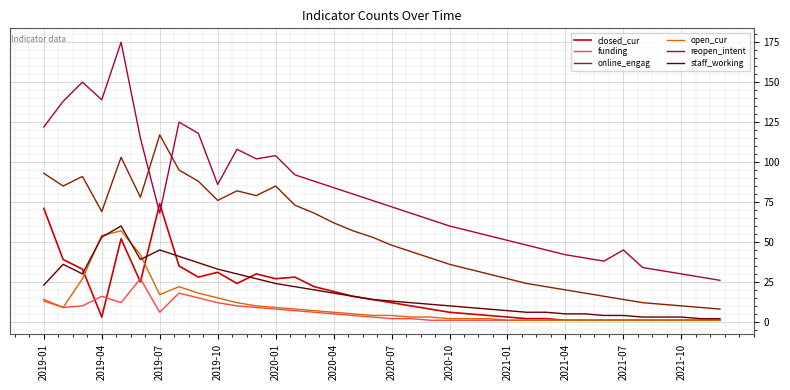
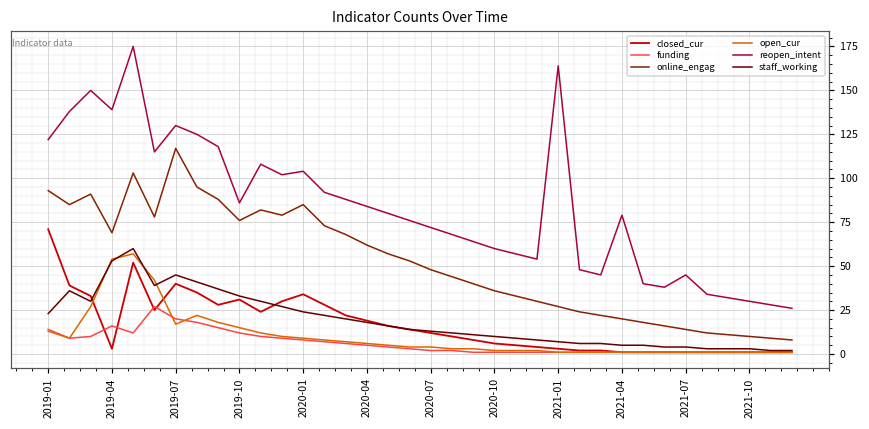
  {
    "closed_cur": {
      "2019-01": 71,
      "2019-04": 3,
-     "2019-07": 74,
+     "2019-07": 40,
      "2019-10": 31,
-     "2020-01": 27,
+     "2020-01": 34,
      "2020-10": 6,
      "2021-01": 3
    },
    "funding": {
      "2019-04": 16,
-     "2019-07": 6,
+     "2019-07": 20,
      "2019-10": 12,
      "2020-07": 2
    },
    "open_cur": {
      "2019-07": 17,
      "2019-10": 15,
      "2020-07": 4
    },
    "reopen_intent": {
      "2019-01": 122,
      "2019-04": 139,
-     "2019-07": 68,
+     "2019-07": 130,
      "2019-10": 86,
      "2020-01": 104,
      "2020-04": 84,
      "2020-07": 72,
      "2020-10": 60,
-     "2021-01": 51,
-     "2021-04": 42,
+     "2021-01": 164,
+     "2021-04": 79,
      "2021-07": 45,
      "2021-10": 30
    }
  }
